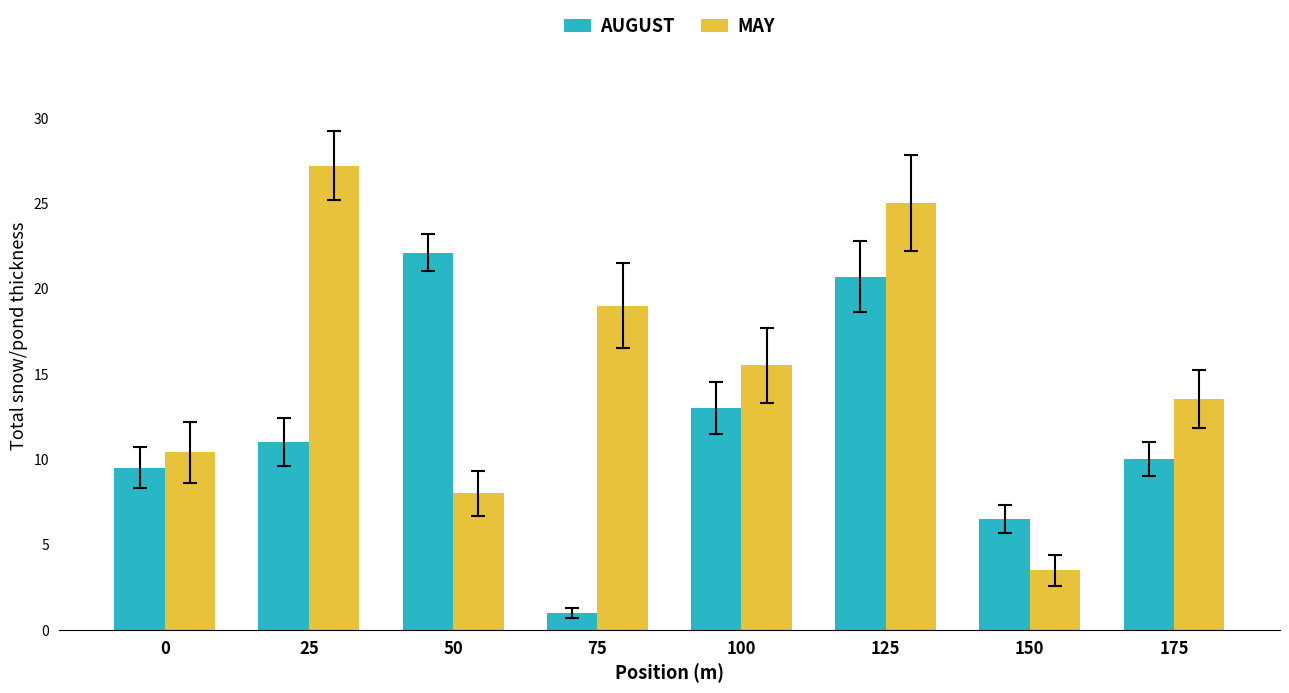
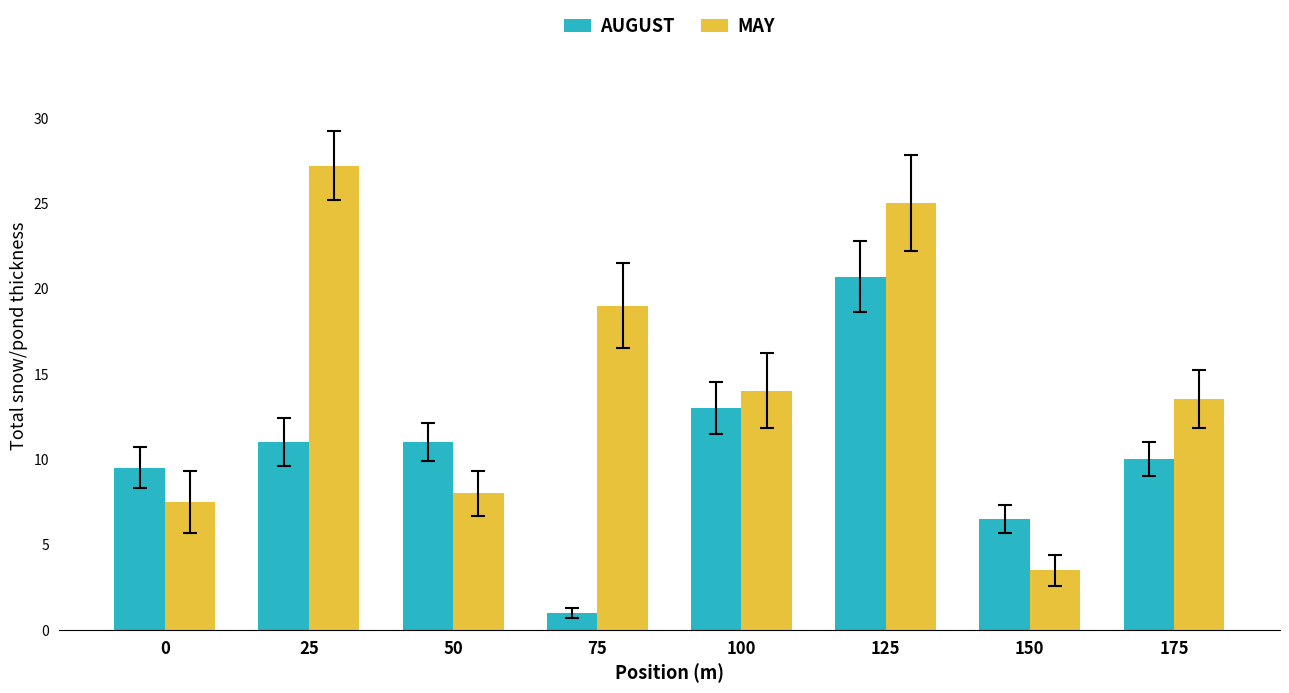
  {
    "AUGUST": {
      "0": 9.5,
      "25": 11.0,
-     "50": 22.1,
+     "50": 11.0,
      "75": 1.0,
      "100": 13.0,
      "125": 20.7,
      "150": 6.5,
      "175": 10.0
    },
    "MAY": {
-     "0": 10.4,
+     "0": 7.5,
      "25": 27.2,
      "50": 8.0,
      "75": 19.0,
-     "100": 15.5,
+     "100": 14.0,
      "125": 25.0,
      "150": 3.5,
      "175": 13.5
    }
  }
